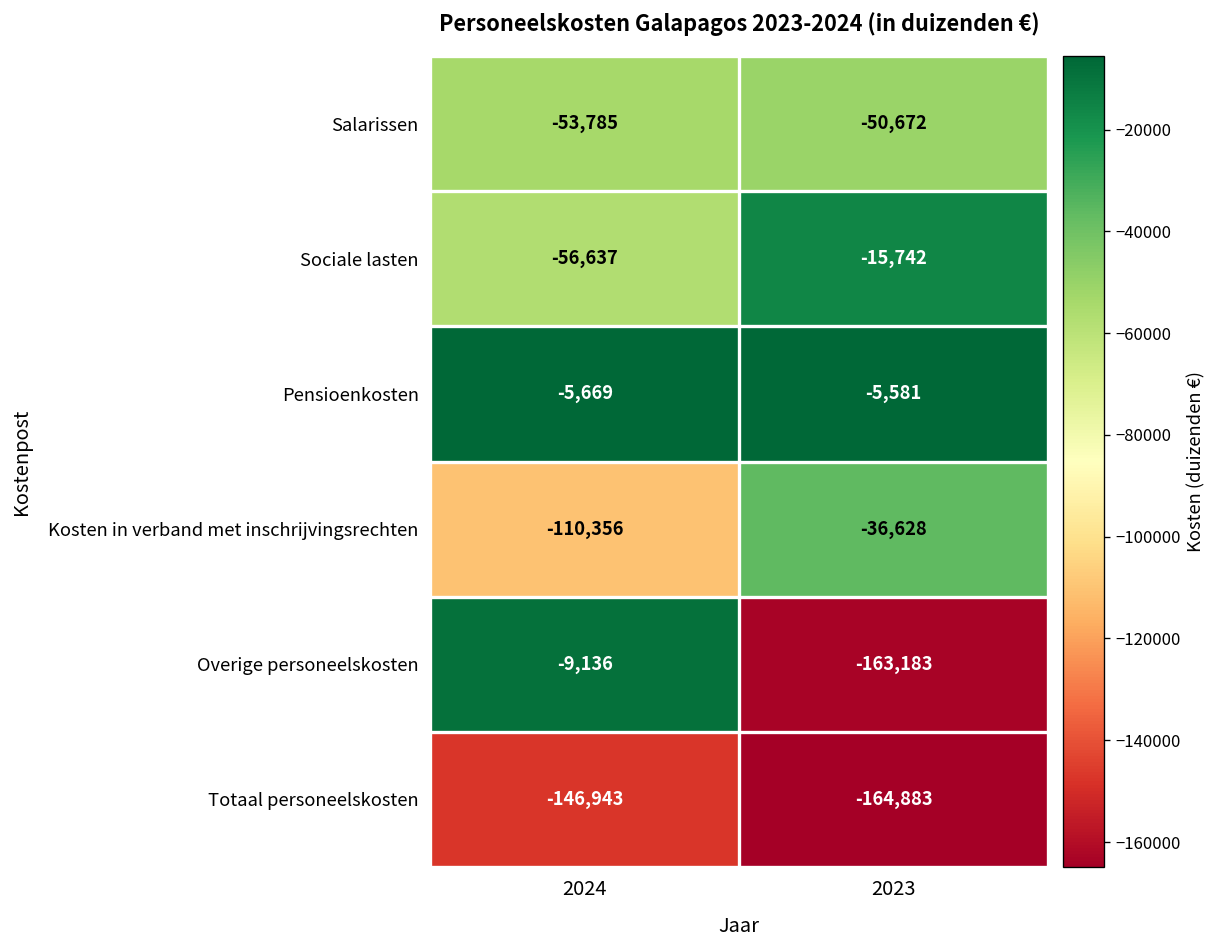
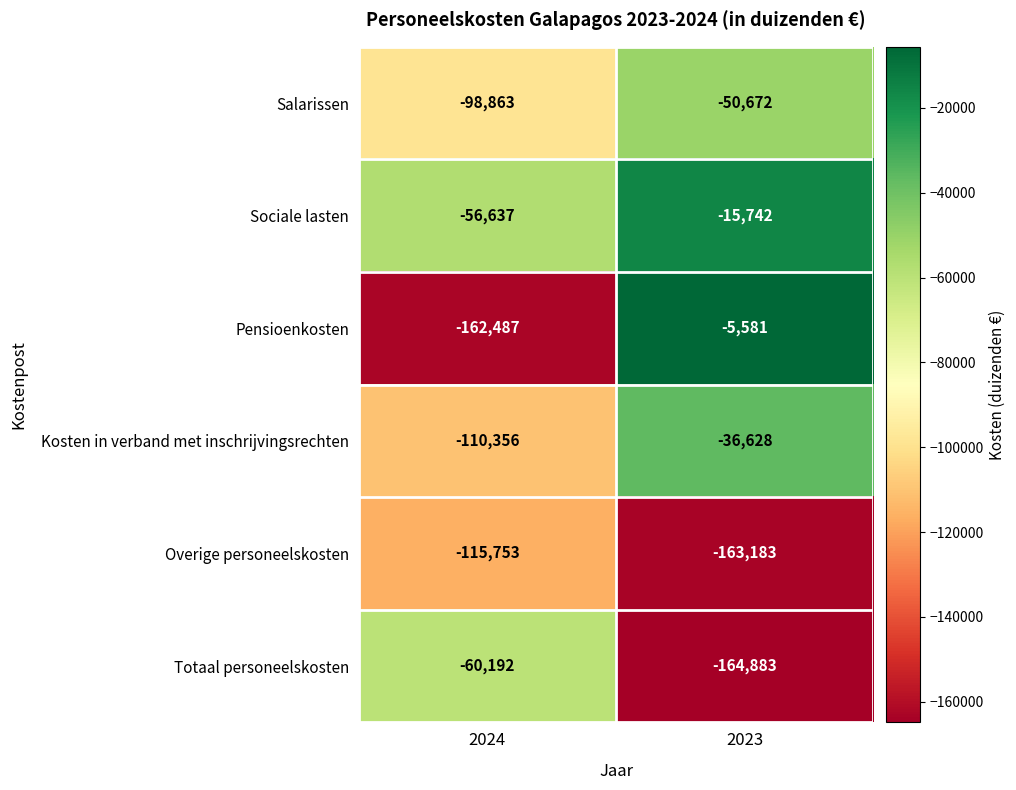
  {
    "Salarissen": {
-     "2024": "-53,785",
+     "2024": "-98,863",
      "2023": "-50,672"
    },
    "Sociale lasten": {
      "2024": "-56,637",
      "2023": "-15,742"
    },
    "Pensioenkosten": {
-     "2024": "-5,669",
+     "2024": "-162,487",
      "2023": "-5,581"
    },
    "Kosten in verband met inschrijvingsrechten": {
      "2024": "-110,356",
      "2023": "-36,628"
    },
    "Overige personeelskosten": {
-     "2024": "-9,136",
+     "2024": "-115,753",
      "2023": "-163,183"
    },
    "Totaal personeelskosten": {
-     "2024": "-146,943",
+     "2024": "-60,192",
      "2023": "-164,883"
    }
  }
